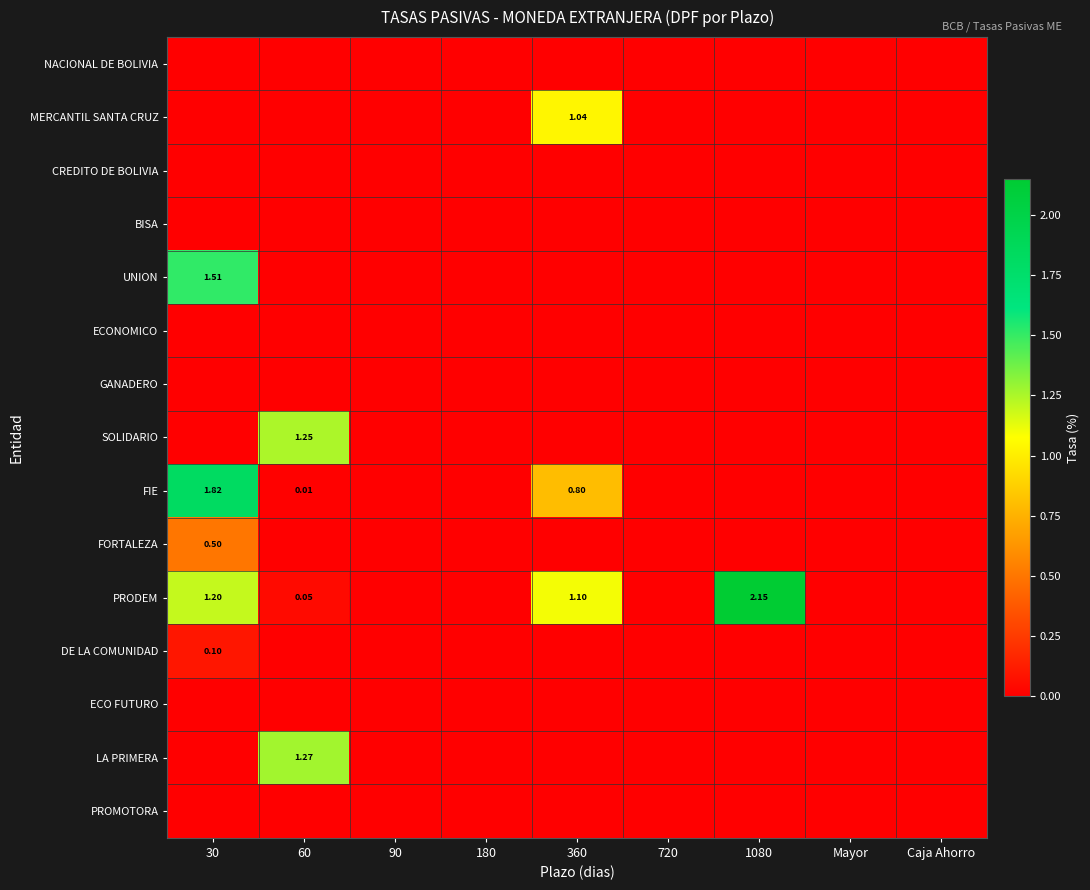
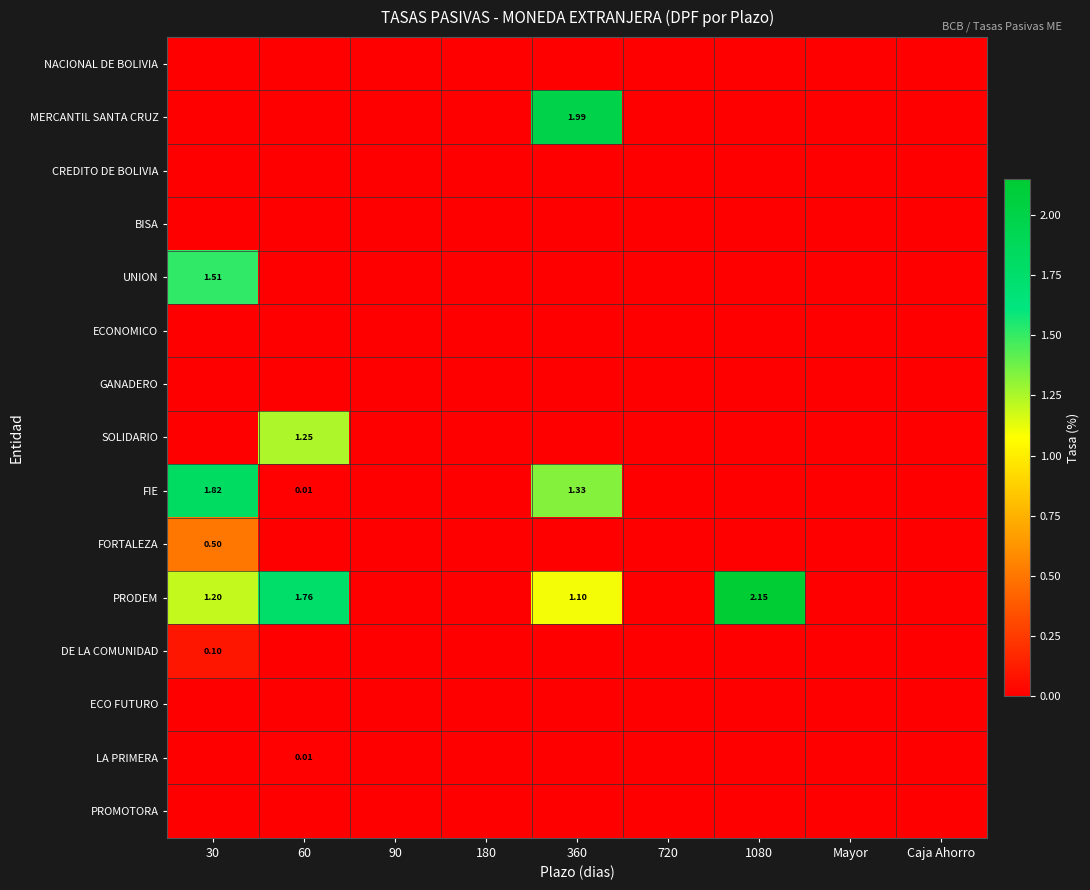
  {
    "MERCANTIL SANTA CRUZ": {
-     "360": 1.04
+     "360": 1.99
    },
    "UNION": {
      "30": 1.51
    },
    "SOLIDARIO": {
      "60": 1.25
    },
    "FIE": {
      "30": 1.82,
      "60": 0.01,
-     "360": 0.80
+     "360": 1.33
    },
    "FORTALEZA": {
      "30": 0.50
    },
    "PRODEM": {
      "30": 1.20,
-     "60": 0.05,
+     "60": 1.76,
      "360": 1.10,
      "1080": 2.15
    },
    "DE LA COMUNIDAD": {
      "30": 0.10
    },
    "LA PRIMERA": {
-     "60": 1.27
+     "60": 0.01
    }
  }
